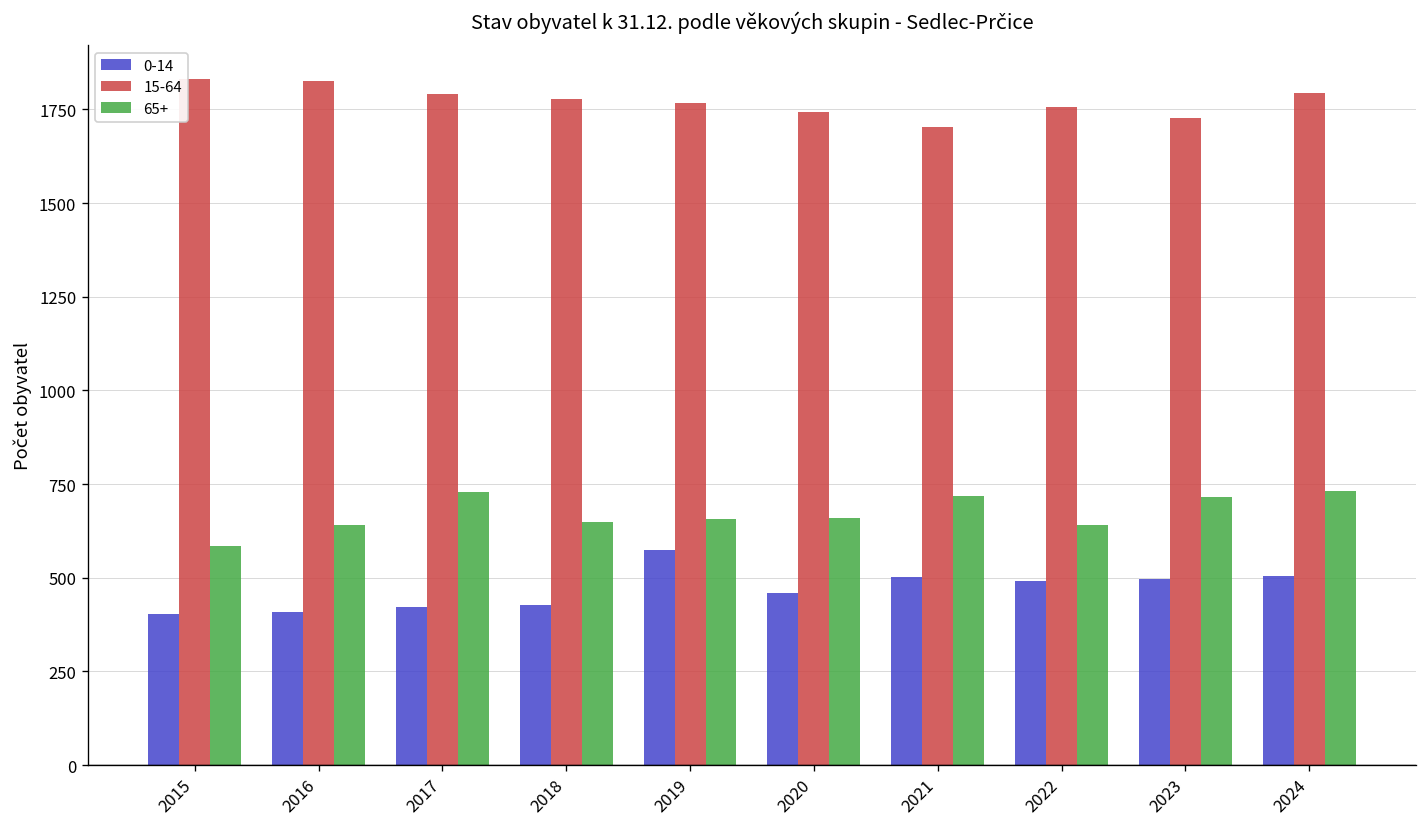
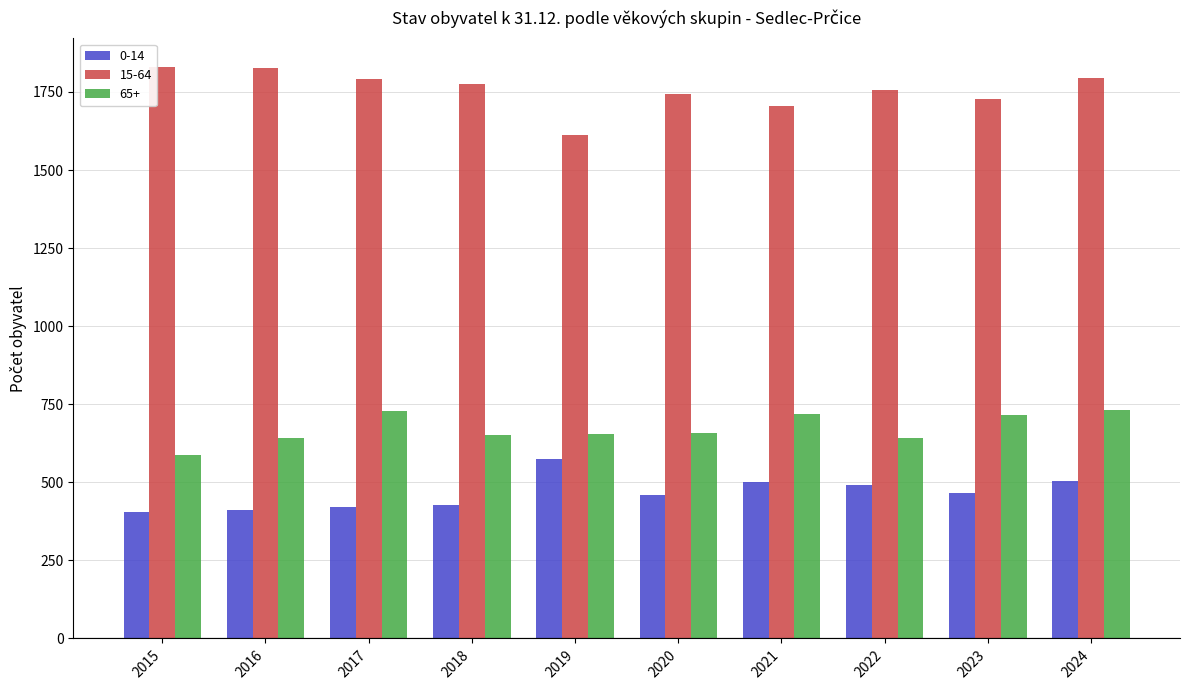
  {
    "0-14": {
      "2015": 400,
      "2016": 410,
      "2017": 420,
      "2018": 430,
      "2019": 570,
      "2020": 460,
      "2021": 500,
      "2022": 490,
-     "2023": 500,
+     "2023": 470,
      "2024": 510
    },
    "15-64": {
      "2015": 1830,
      "2016": 1830,
      "2017": 1790,
      "2018": 1780,
-     "2019": 1770,
+     "2019": 1610,
      "2020": 1740,
      "2021": 1700,
      "2022": 1760,
      "2023": 1730,
      "2024": 1790
    },
    "65+": {
      "2015": 590,
      "2016": 640,
      "2017": 730,
      "2018": 650,
      "2019": 660,
      "2020": 660,
      "2021": 720,
      "2022": 640,
      "2023": 720,
      "2024": 730
    }
  }
